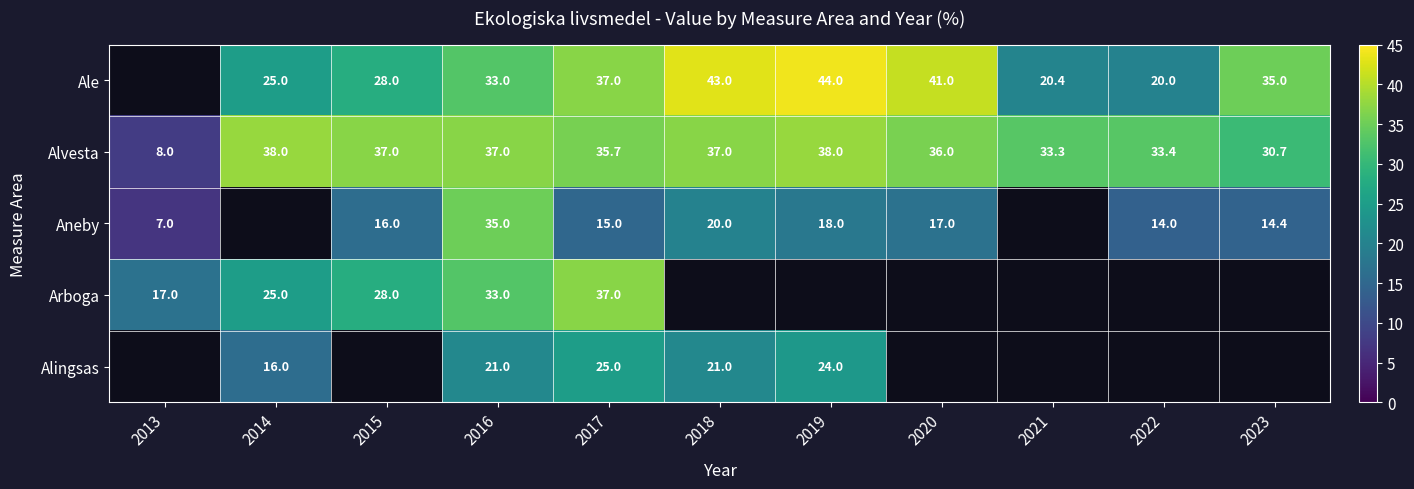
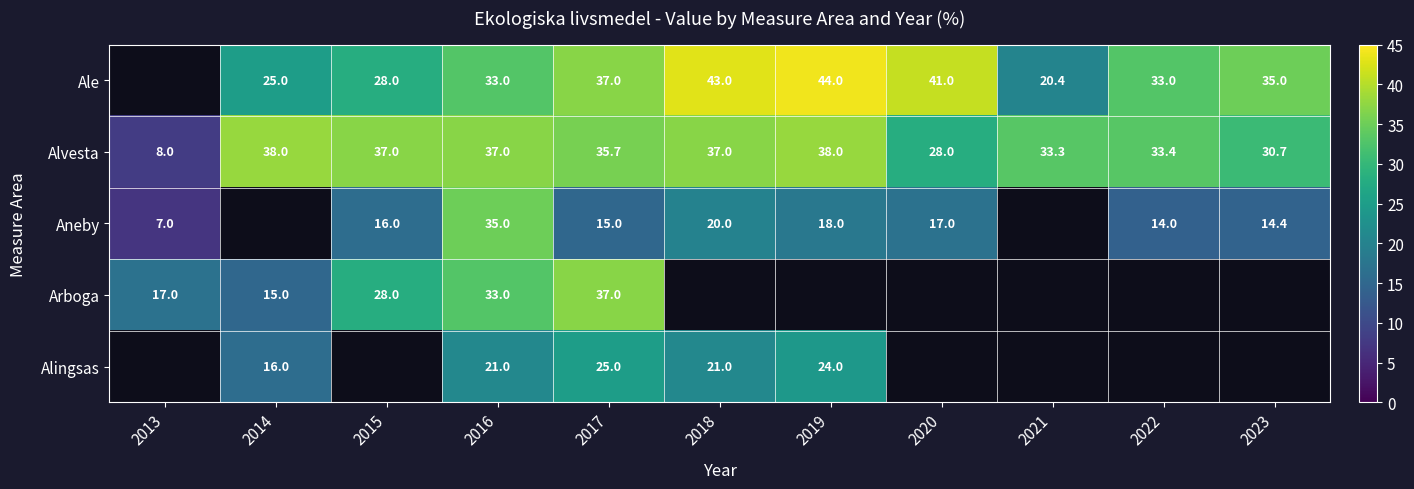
  {
    "Ale": {
      "2014": 25.0,
      "2015": 28.0,
      "2016": 33.0,
      "2017": 37.0,
      "2018": 43.0,
      "2019": 44.0,
      "2020": 41.0,
      "2021": 20.4,
-     "2022": 20.0,
+     "2022": 33.0,
      "2023": 35.0
    },
    "Alvesta": {
      "2013": 8.0,
      "2014": 38.0,
      "2015": 37.0,
      "2016": 37.0,
      "2017": 35.7,
      "2018": 37.0,
      "2019": 38.0,
-     "2020": 36.0,
+     "2020": 28.0,
      "2021": 33.3,
      "2022": 33.4,
      "2023": 30.7
    },
    "Aneby": {
      "2013": 7.0,
      "2015": 16.0,
      "2016": 35.0,
      "2017": 15.0,
      "2018": 20.0,
      "2019": 18.0,
      "2020": 17.0,
      "2022": 14.0,
      "2023": 14.4
    },
    "Arboga": {
      "2013": 17.0,
-     "2014": 25.0,
+     "2014": 15.0,
      "2015": 28.0,
      "2016": 33.0,
      "2017": 37.0
    },
    "Alingsas": {
      "2014": 16.0,
      "2016": 21.0,
      "2017": 25.0,
      "2018": 21.0,
      "2019": 24.0
    }
  }
